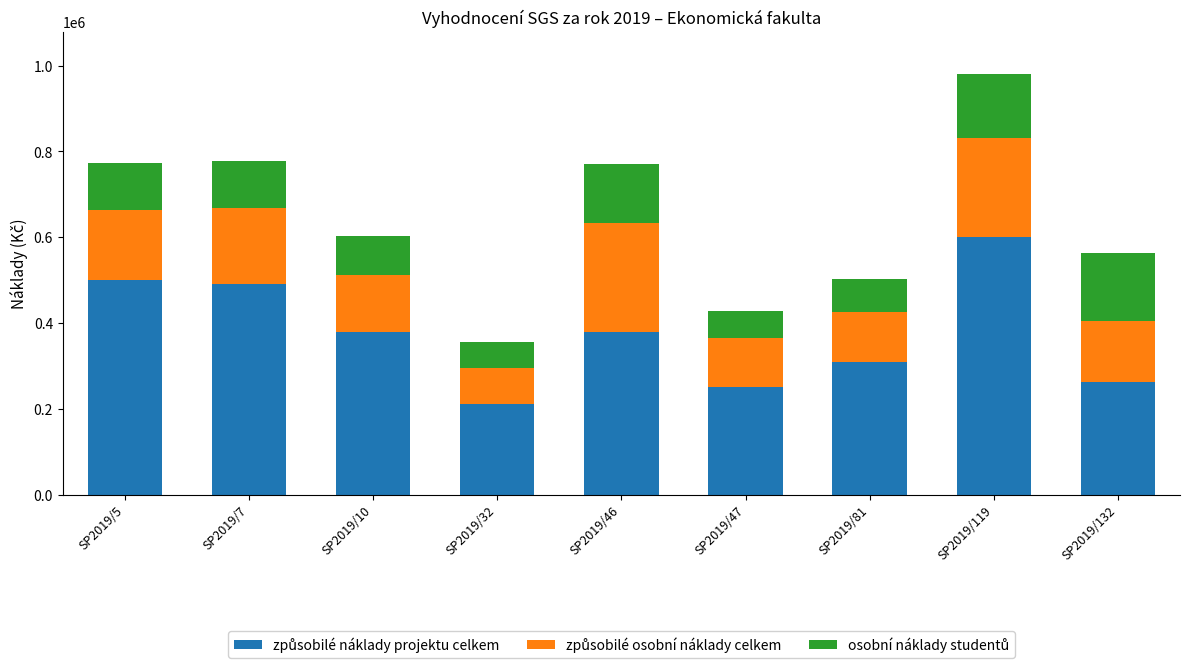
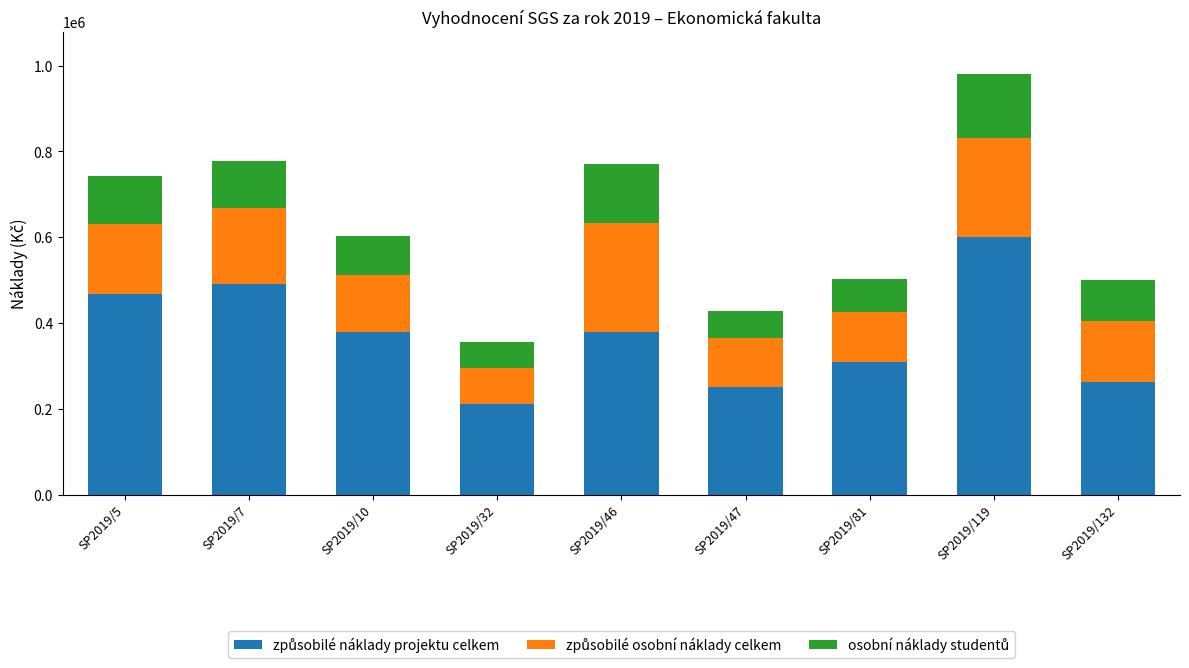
  {
    "způsobilé náklady projektu celkem": {
-     "SP2019/5": 500000,
+     "SP2019/5": 470000,
      "SP2019/7": 490000,
      "SP2019/10": 380000,
      "SP2019/32": 210000,
      "SP2019/46": 380000,
      "SP2019/47": 250000,
      "SP2019/81": 310000,
      "SP2019/119": 600000,
      "SP2019/132": 260000
    },
    "způsobilé osobní náklady celkem": {
      "SP2019/5": 160000,
      "SP2019/7": 180000,
      "SP2019/10": 130000,
      "SP2019/32": 80000,
      "SP2019/46": 250000,
      "SP2019/47": 120000,
      "SP2019/81": 120000,
      "SP2019/119": 230000,
      "SP2019/132": 140000
    },
    "osobní náklady studentů": {
      "SP2019/5": 110000,
      "SP2019/7": 110000,
      "SP2019/10": 90000,
      "SP2019/32": 60000,
      "SP2019/46": 140000,
      "SP2019/47": 60000,
      "SP2019/81": 80000,
      "SP2019/119": 150000,
-     "SP2019/132": 160000
+     "SP2019/132": 100000
    }
  }
